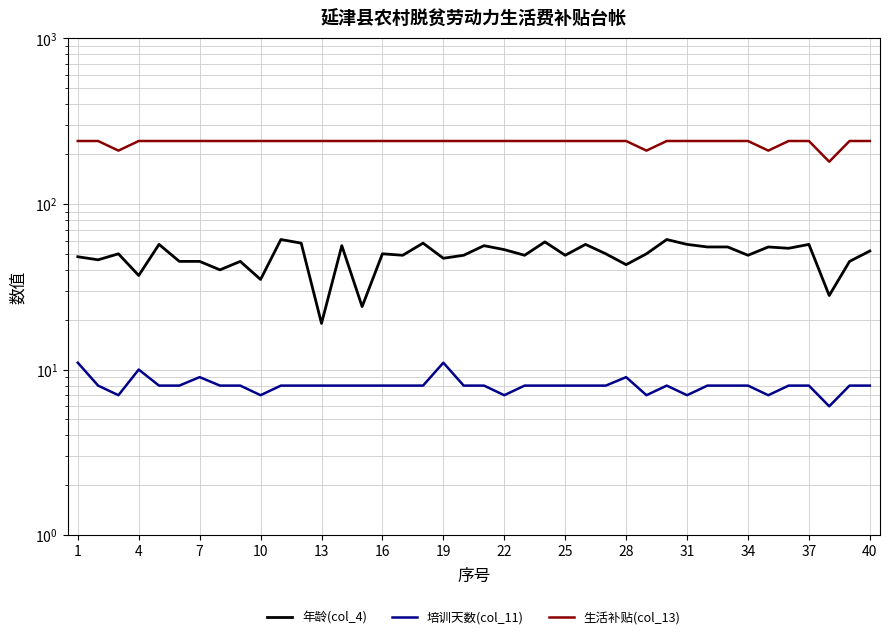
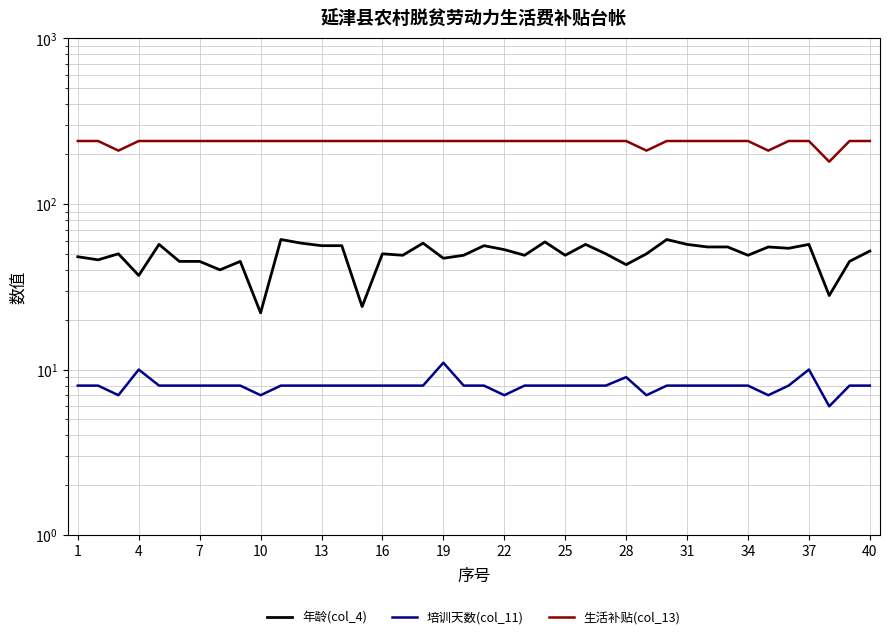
  {
    "年龄(col_4)": {
      "1": 48,
      "4": 37,
      "7": 45,
-     "10": 35,
-     "13": 19,
+     "10": 22,
+     "13": 56,
      "16": 50,
      "19": 47,
      "22": 53,
      "25": 49,
      "28": 43,
      "31": 57,
      "34": 49,
      "37": 57,
      "40": 52
    },
    "培训天数(col_11)": {
-     "1": 11,
+     "1": 8,
      "4": 10,
-     "7": 9,
+     "7": 8,
      "10": 7,
      "13": 8,
      "16": 8,
      "19": 11,
      "22": 7,
      "25": 8,
      "28": 9,
-     "31": 7,
+     "31": 8,
      "34": 8,
-     "37": 8,
+     "37": 10,
      "40": 8
    },
    "生活补贴(col_13)": {
      "1": 240,
      "4": 240,
      "7": 240,
      "10": 240,
      "13": 240,
      "16": 240,
      "19": 240,
      "22": 240,
      "25": 240,
      "28": 240,
      "31": 240,
      "34": 240,
      "37": 240,
      "40": 240
    }
  }
